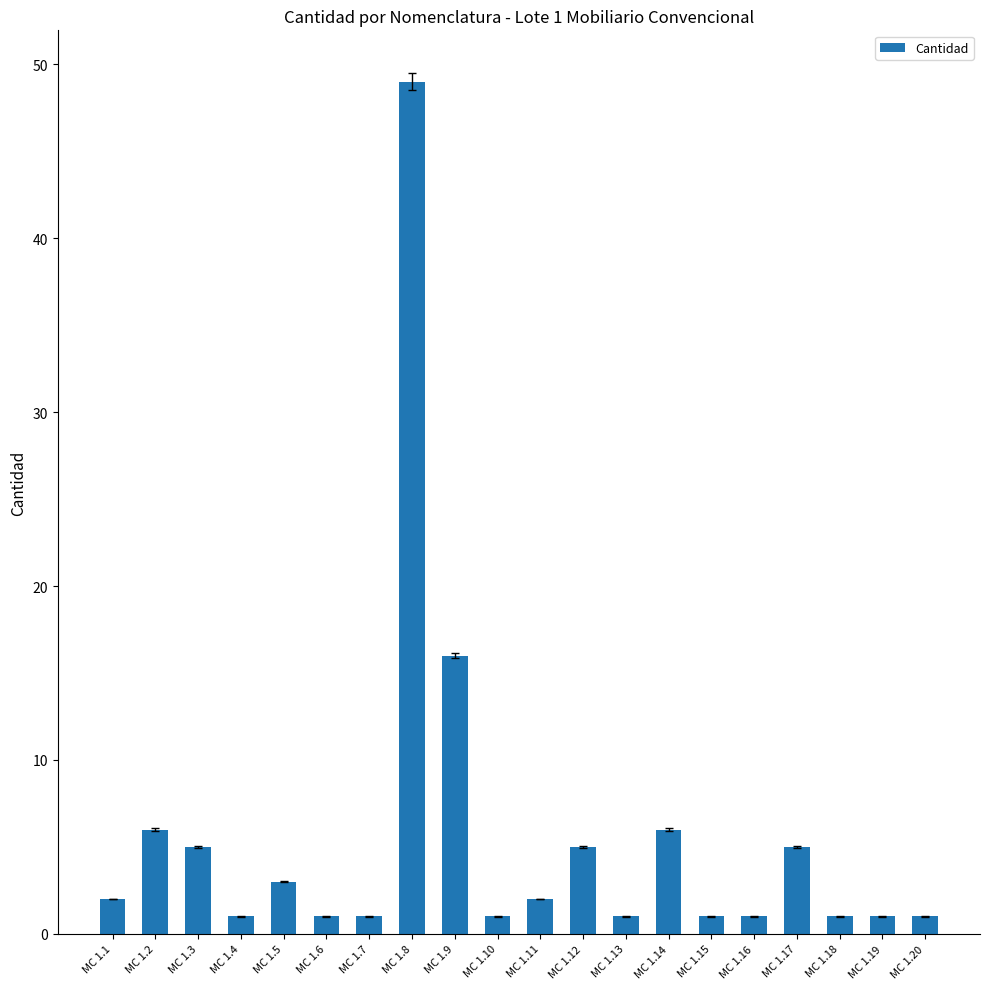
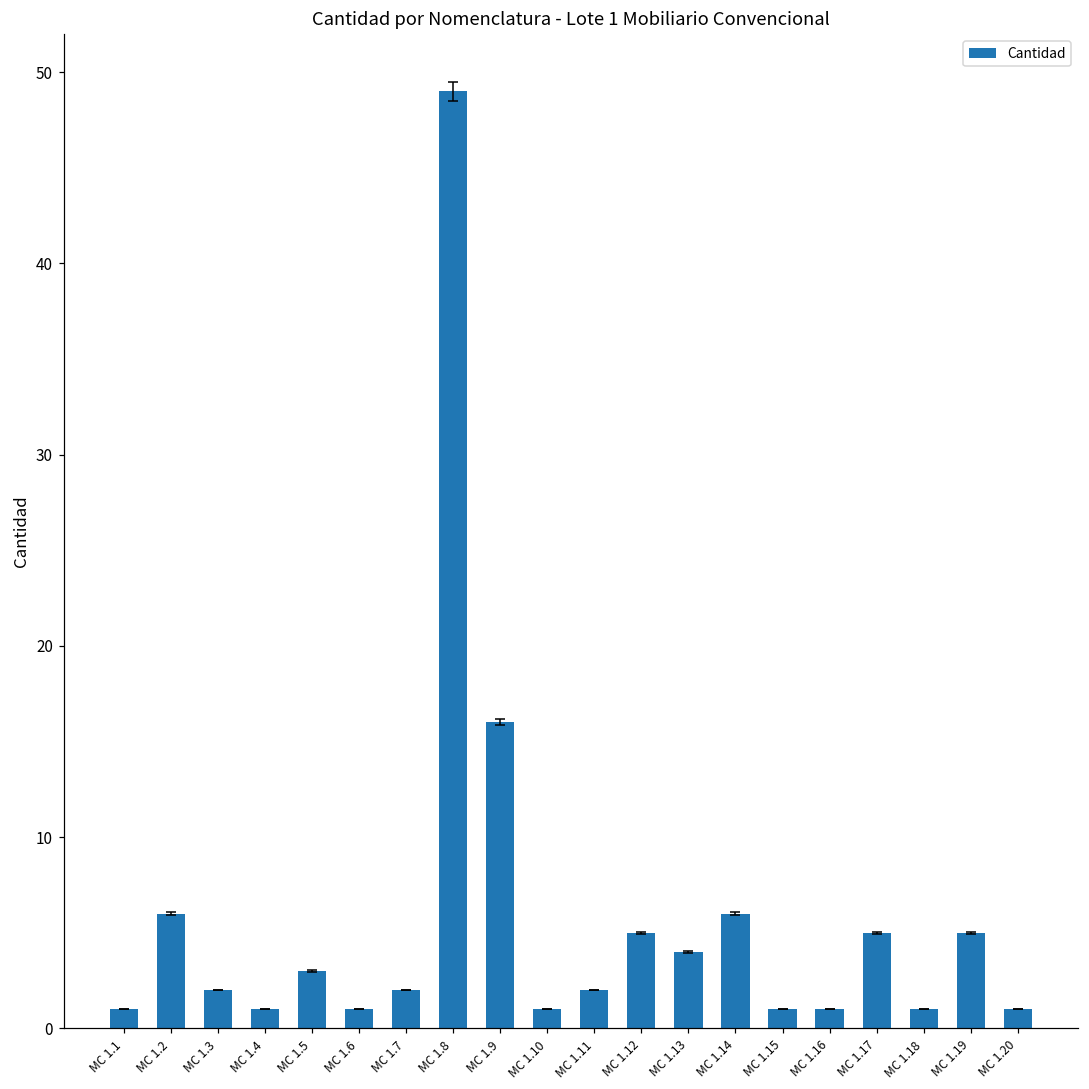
  {
    "Cantidad": {
-     "MC 1.1": 2,
+     "MC 1.1": 1,
      "MC 1.2": 6,
-     "MC 1.3": 5,
+     "MC 1.3": 2,
      "MC 1.4": 1,
      "MC 1.5": 3,
      "MC 1.6": 1,
-     "MC 1.7": 1,
+     "MC 1.7": 2,
      "MC 1.8": 49,
      "MC 1.9": 16,
      "MC 1.10": 1,
      "MC 1.11": 2,
      "MC 1.12": 5,
-     "MC 1.13": 1,
+     "MC 1.13": 4,
      "MC 1.14": 6,
      "MC 1.15": 1,
      "MC 1.16": 1,
      "MC 1.17": 5,
      "MC 1.18": 1,
-     "MC 1.19": 1,
+     "MC 1.19": 5,
      "MC 1.20": 1
    }
  }
